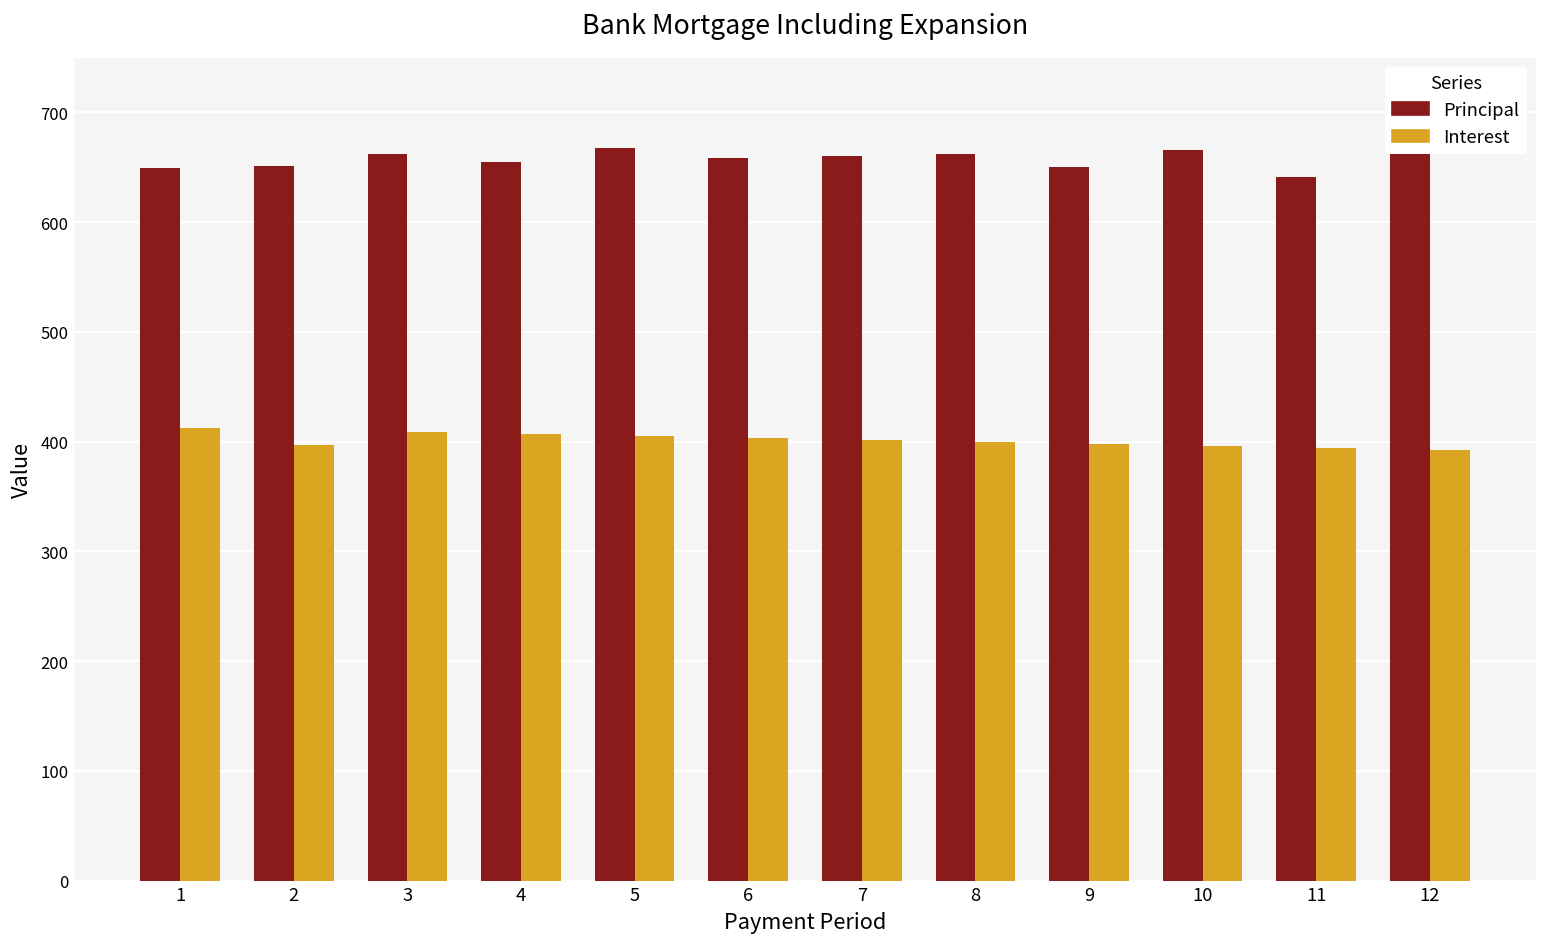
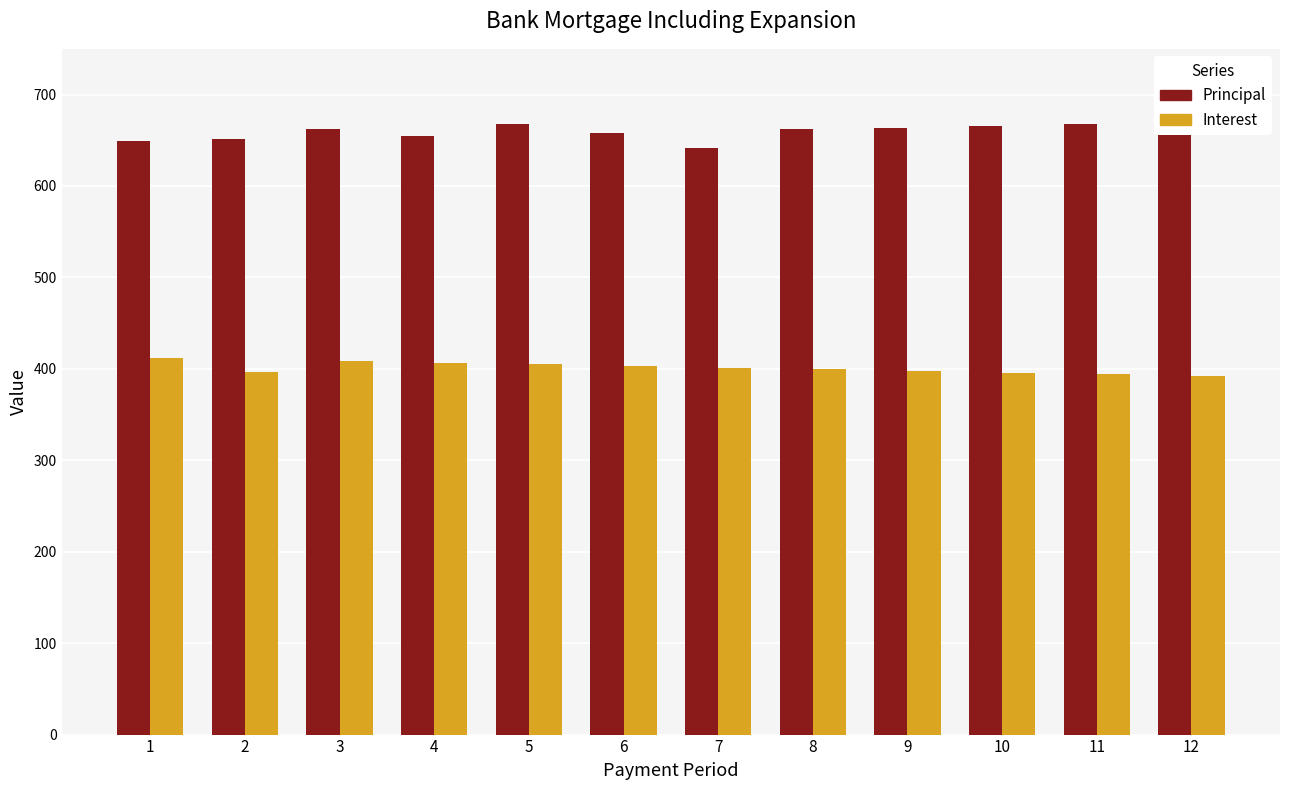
  {
    "Principal": {
      "1": 650,
      "2": 650,
      "3": 660,
      "4": 650,
      "5": 670,
      "6": 660,
-     "7": 660,
+     "7": 640,
      "8": 660,
-     "9": 650,
+     "9": 660,
      "10": 670,
-     "11": 640
+     "11": 670
    },
    "Interest": {
      "1": 410,
      "2": 400,
      "3": 410,
      "4": 410,
      "5": 400,
      "6": 400,
      "7": 400,
      "8": 400,
      "9": 400,
      "10": 400,
      "11": 390,
      "12": 390
    }
  }
